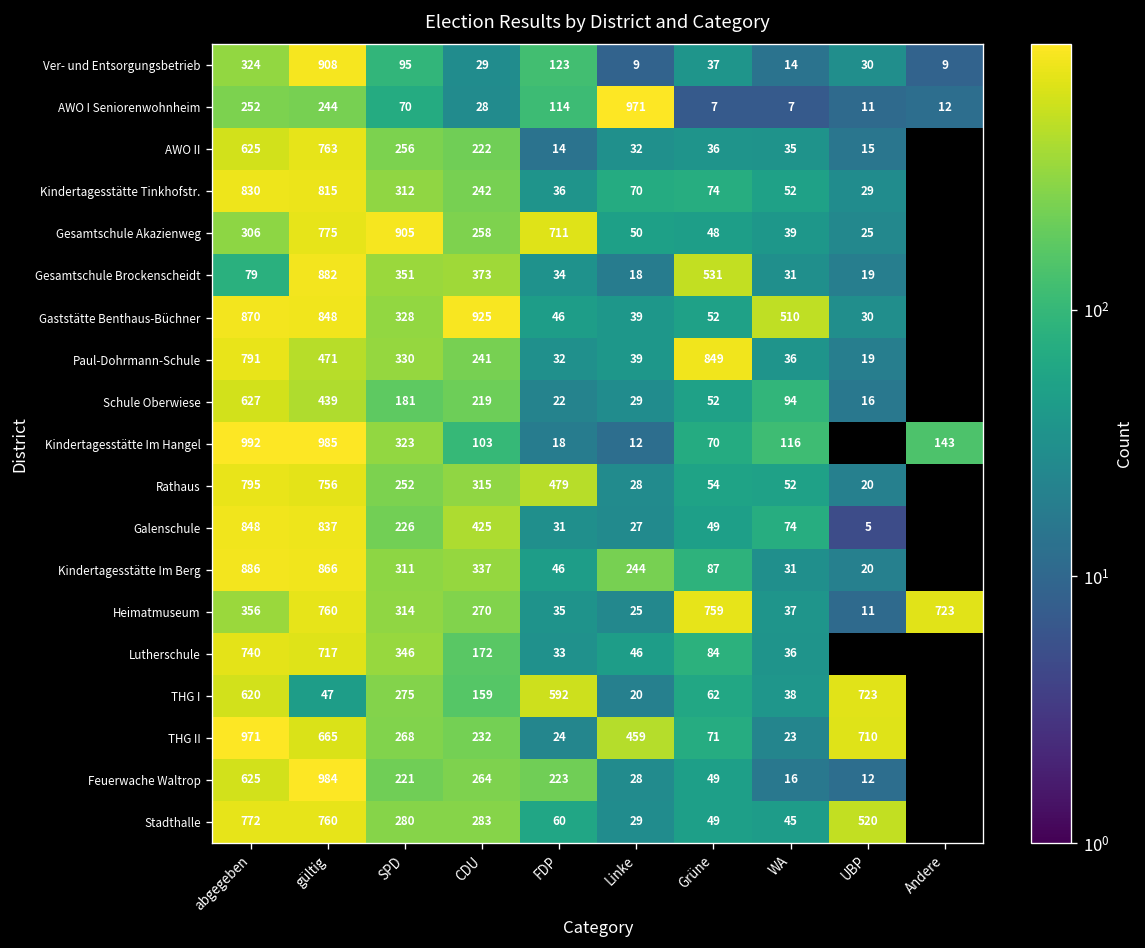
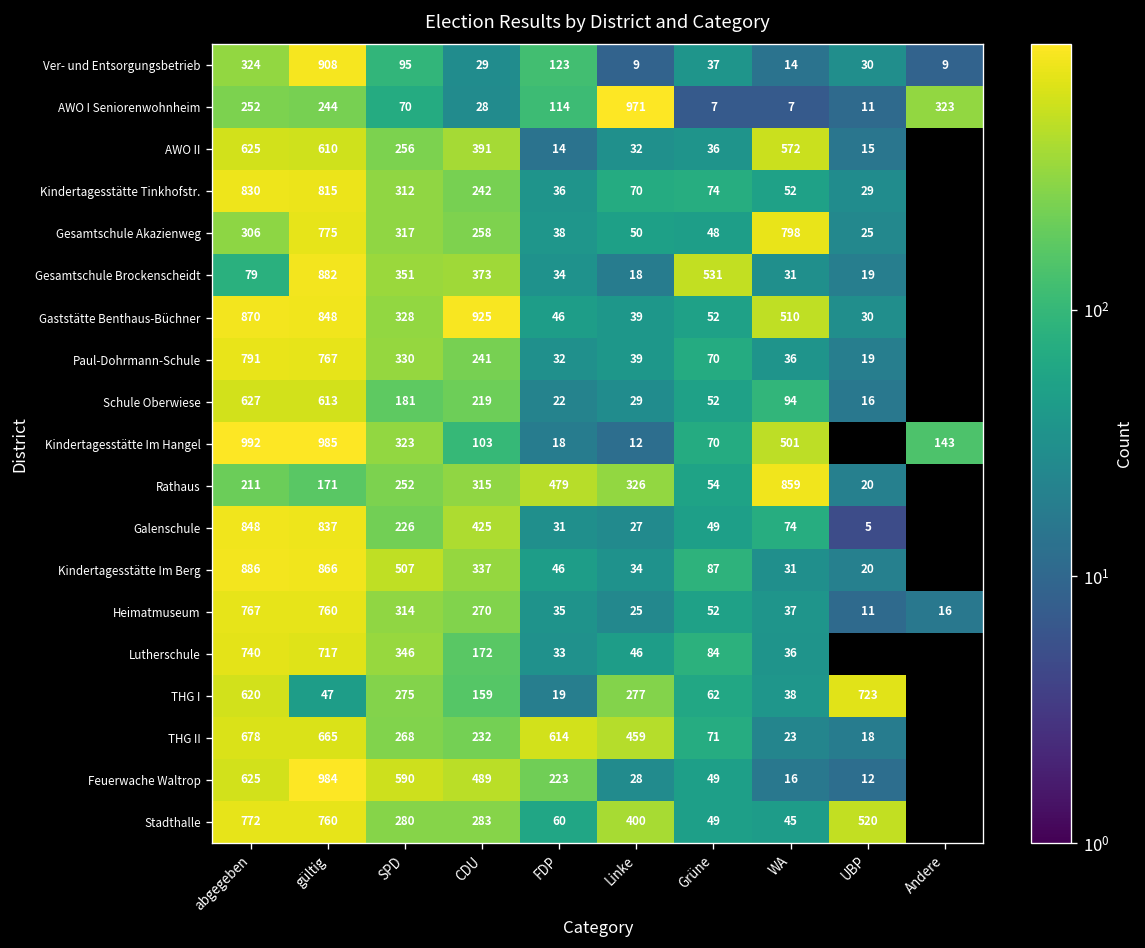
  {
    "Ver- und Entsorgungsbetrieb": {
      "abgegeben": 324,
      "gültig": 908,
      "SPD": 95,
      "CDU": 29,
      "FDP": 123,
      "Linke": 9,
      "Grüne": 37,
      "WA": 14,
      "UBP": 30,
      "Andere": 9
    },
    "AWO I Seniorenwohnheim": {
      "abgegeben": 252,
      "gültig": 244,
      "SPD": 70,
      "CDU": 28,
      "FDP": 114,
      "Linke": 971,
      "Grüne": 7,
      "WA": 7,
      "UBP": 11,
-     "Andere": 12
+     "Andere": 323
    },
    "AWO II": {
      "abgegeben": 625,
-     "gültig": 763,
+     "gültig": 610,
      "SPD": 256,
-     "CDU": 222,
+     "CDU": 391,
      "FDP": 14,
      "Linke": 32,
      "Grüne": 36,
-     "WA": 35,
+     "WA": 572,
      "UBP": 15
    },
    "Kindertagesstätte Tinkhofstr.": {
      "abgegeben": 830,
      "gültig": 815,
      "SPD": 312,
      "CDU": 242,
      "FDP": 36,
      "Linke": 70,
      "Grüne": 74,
      "WA": 52,
      "UBP": 29
    },
    "Gesamtschule Akazienweg": {
      "abgegeben": 306,
      "gültig": 775,
-     "SPD": 905,
+     "SPD": 317,
      "CDU": 258,
-     "FDP": 711,
+     "FDP": 38,
      "Linke": 50,
      "Grüne": 48,
-     "WA": 39,
+     "WA": 798,
      "UBP": 25
    },
    "Gesamtschule Brockenscheidt": {
      "abgegeben": 79,
      "gültig": 882,
      "SPD": 351,
      "CDU": 373,
      "FDP": 34,
      "Linke": 18,
      "Grüne": 531,
      "WA": 31,
      "UBP": 19
    },
    "Gaststätte Benthaus-Büchner": {
      "abgegeben": 870,
      "gültig": 848,
      "SPD": 328,
      "CDU": 925,
      "FDP": 46,
      "Linke": 39,
      "Grüne": 52,
      "WA": 510,
      "UBP": 30
    },
    "Paul-Dohrmann-Schule": {
      "abgegeben": 791,
-     "gültig": 471,
+     "gültig": 767,
      "SPD": 330,
      "CDU": 241,
      "FDP": 32,
      "Linke": 39,
-     "Grüne": 849,
+     "Grüne": 70,
      "WA": 36,
      "UBP": 19
    },
    "Schule Oberwiese": {
      "abgegeben": 627,
-     "gültig": 439,
+     "gültig": 613,
      "SPD": 181,
      "CDU": 219,
      "FDP": 22,
      "Linke": 29,
      "Grüne": 52,
      "WA": 94,
      "UBP": 16
    },
    "Kindertagesstätte Im Hangel": {
      "abgegeben": 992,
      "gültig": 985,
      "SPD": 323,
      "CDU": 103,
      "FDP": 18,
      "Linke": 12,
      "Grüne": 70,
-     "WA": 116,
+     "WA": 501,
      "Andere": 143
    },
    "Rathaus": {
-     "abgegeben": 795,
-     "gültig": 756,
+     "abgegeben": 211,
+     "gültig": 171,
      "SPD": 252,
      "CDU": 315,
      "FDP": 479,
-     "Linke": 28,
+     "Linke": 326,
      "Grüne": 54,
-     "WA": 52,
+     "WA": 859,
      "UBP": 20
    },
    "Galenschule": {
      "abgegeben": 848,
      "gültig": 837,
      "SPD": 226,
      "CDU": 425,
      "FDP": 31,
      "Linke": 27,
      "Grüne": 49,
      "WA": 74,
      "UBP": 5
    },
    "Kindertagesstätte Im Berg": {
      "abgegeben": 886,
      "gültig": 866,
-     "SPD": 311,
+     "SPD": 507,
      "CDU": 337,
      "FDP": 46,
-     "Linke": 244,
+     "Linke": 34,
      "Grüne": 87,
      "WA": 31,
      "UBP": 20
    },
    "Heimatmuseum": {
-     "abgegeben": 356,
+     "abgegeben": 767,
      "gültig": 760,
      "SPD": 314,
      "CDU": 270,
      "FDP": 35,
      "Linke": 25,
-     "Grüne": 759,
+     "Grüne": 52,
      "WA": 37,
      "UBP": 11,
-     "Andere": 723
+     "Andere": 16
    },
    "Lutherschule": {
      "abgegeben": 740,
      "gültig": 717,
      "SPD": 346,
      "CDU": 172,
      "FDP": 33,
      "Linke": 46,
      "Grüne": 84,
      "WA": 36
    },
    "THG I": {
      "abgegeben": 620,
      "gültig": 47,
      "SPD": 275,
      "CDU": 159,
-     "FDP": 592,
-     "Linke": 20,
+     "FDP": 19,
+     "Linke": 277,
      "Grüne": 62,
      "WA": 38,
      "UBP": 723
    },
    "THG II": {
-     "abgegeben": 971,
+     "abgegeben": 678,
      "gültig": 665,
      "SPD": 268,
      "CDU": 232,
-     "FDP": 24,
+     "FDP": 614,
      "Linke": 459,
      "Grüne": 71,
      "WA": 23,
-     "UBP": 710
+     "UBP": 18
    },
    "Feuerwache Waltrop": {
      "abgegeben": 625,
      "gültig": 984,
-     "SPD": 221,
-     "CDU": 264,
+     "SPD": 590,
+     "CDU": 489,
      "FDP": 223,
      "Linke": 28,
      "Grüne": 49,
      "WA": 16,
      "UBP": 12
    },
    "Stadthalle": {
      "abgegeben": 772,
      "gültig": 760,
      "SPD": 280,
      "CDU": 283,
      "FDP": 60,
-     "Linke": 29,
+     "Linke": 400,
      "Grüne": 49,
      "WA": 45,
      "UBP": 520
    }
  }
